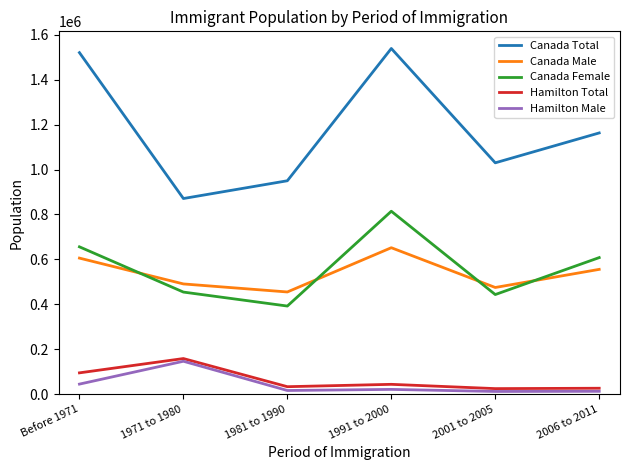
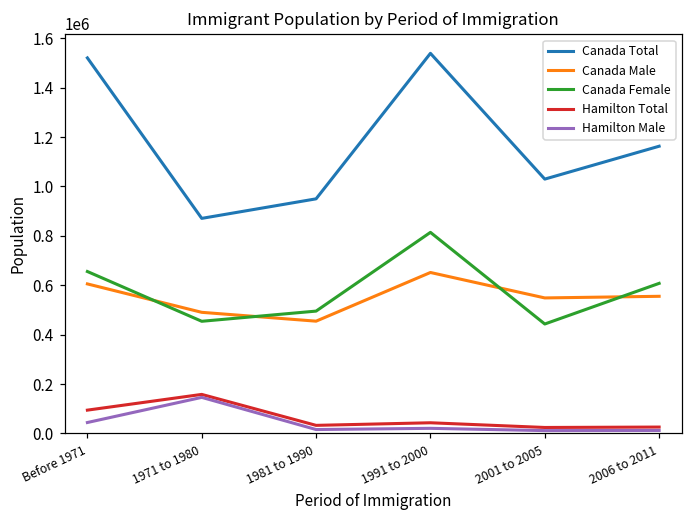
  {
    "Canada Total": {
      "Before 1971": 1520000,
      "1971 to 1980": 870000,
      "1981 to 1990": 950000,
      "1991 to 2000": 1540000,
      "2001 to 2005": 1030000,
      "2006 to 2011": 1160000
    },
    "Canada Male": {
      "Before 1971": 610000,
      "1971 to 1980": 490000,
      "1981 to 1990": 450000,
      "1991 to 2000": 650000,
-     "2001 to 2005": 470000,
+     "2001 to 2005": 550000,
      "2006 to 2011": 560000
    },
    "Canada Female": {
      "Before 1971": 660000,
      "1971 to 1980": 450000,
-     "1981 to 1990": 390000,
+     "1981 to 1990": 500000,
      "1991 to 2000": 810000,
      "2001 to 2005": 440000,
      "2006 to 2011": 610000
    },
    "Hamilton Total": {
      "Before 1971": 90000,
      "1971 to 1980": 160000,
      "1981 to 1990": 30000,
      "1991 to 2000": 40000,
      "2001 to 2005": 20000,
      "2006 to 2011": 30000
    },
    "Hamilton Male": {
      "Before 1971": 40000,
      "1971 to 1980": 150000,
      "1981 to 1990": 20000,
      "1991 to 2000": 20000,
      "2001 to 2005": 10000,
      "2006 to 2011": 10000
    }
  }
